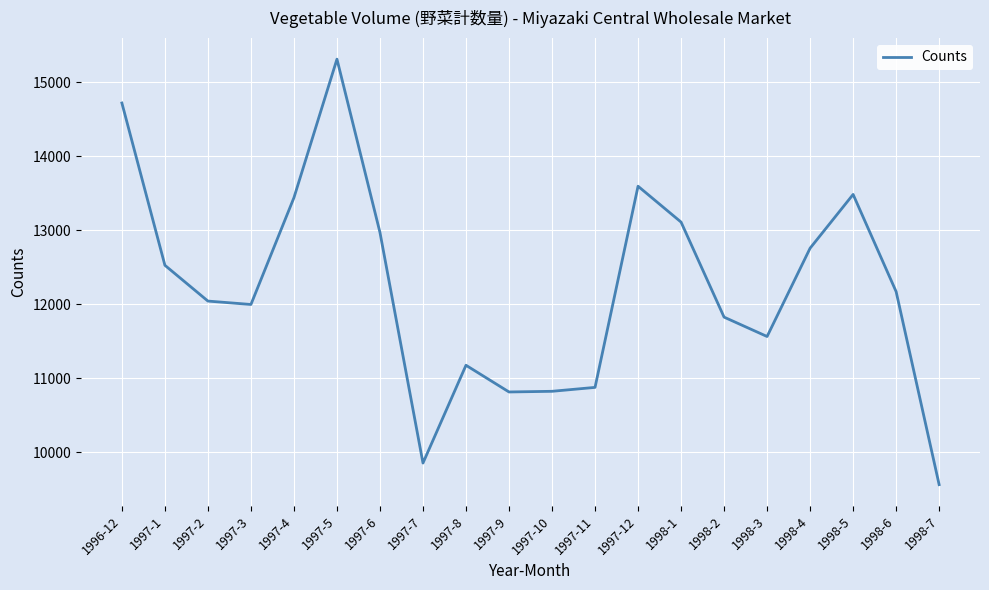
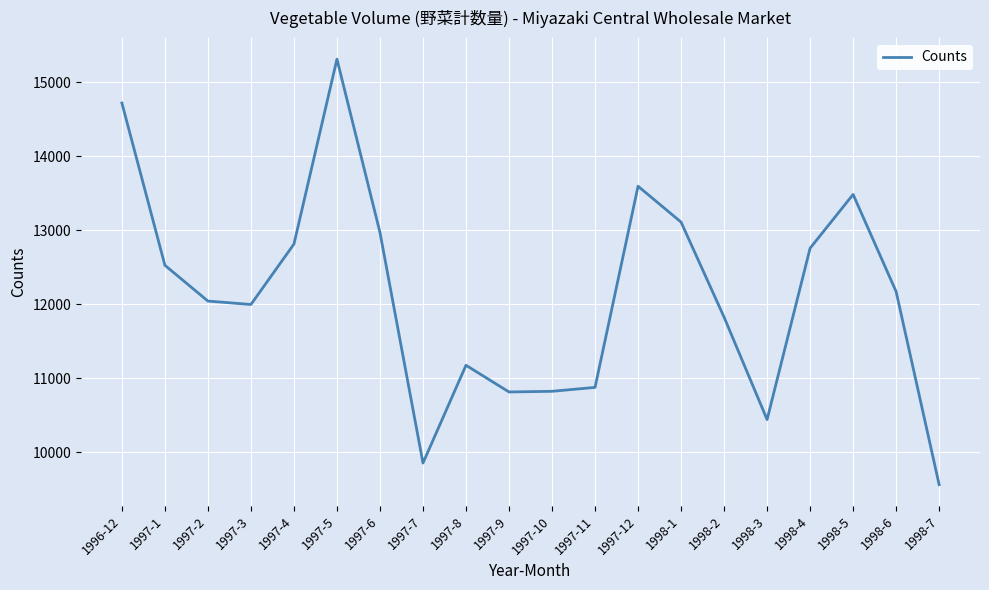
  {
    "1996-12": 14700,
    "1997-1": 12500,
    "1997-2": 12000,
    "1997-3": 12000,
-   "1997-4": 13400,
+   "1997-4": 12800,
    "1997-5": 15300,
    "1997-6": 13000,
    "1997-7": 9900,
    "1997-8": 11200,
    "1997-9": 10800,
    "1997-10": 10800,
    "1997-11": 10900,
    "1997-12": 13600,
    "1998-1": 13100,
    "1998-2": 11800,
-   "1998-3": 11600,
+   "1998-3": 10400,
    "1998-4": 12800,
    "1998-5": 13500,
    "1998-6": 12200,
    "1998-7": 9600
  }
